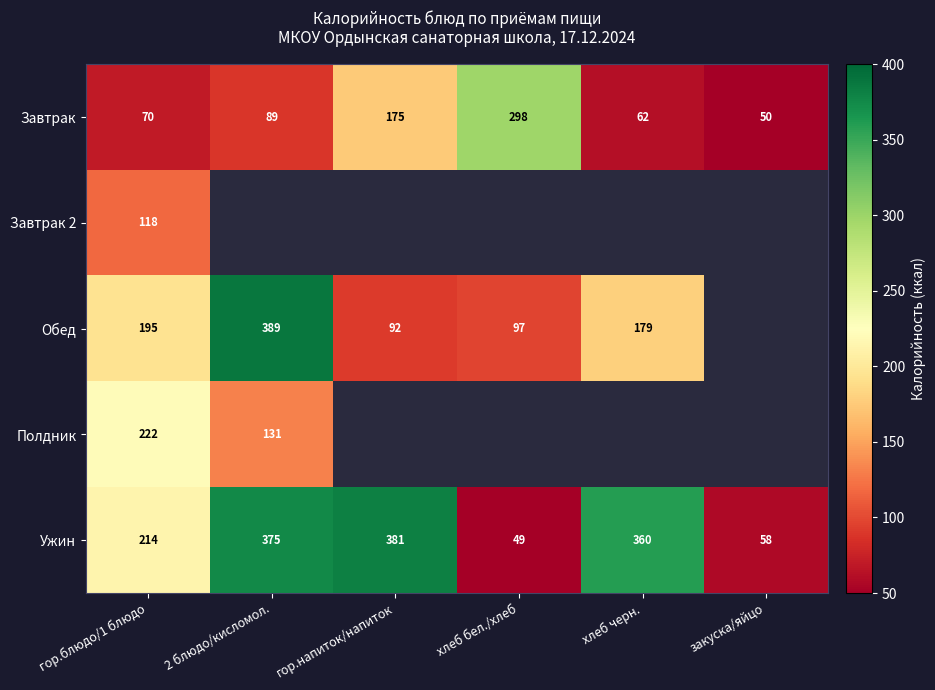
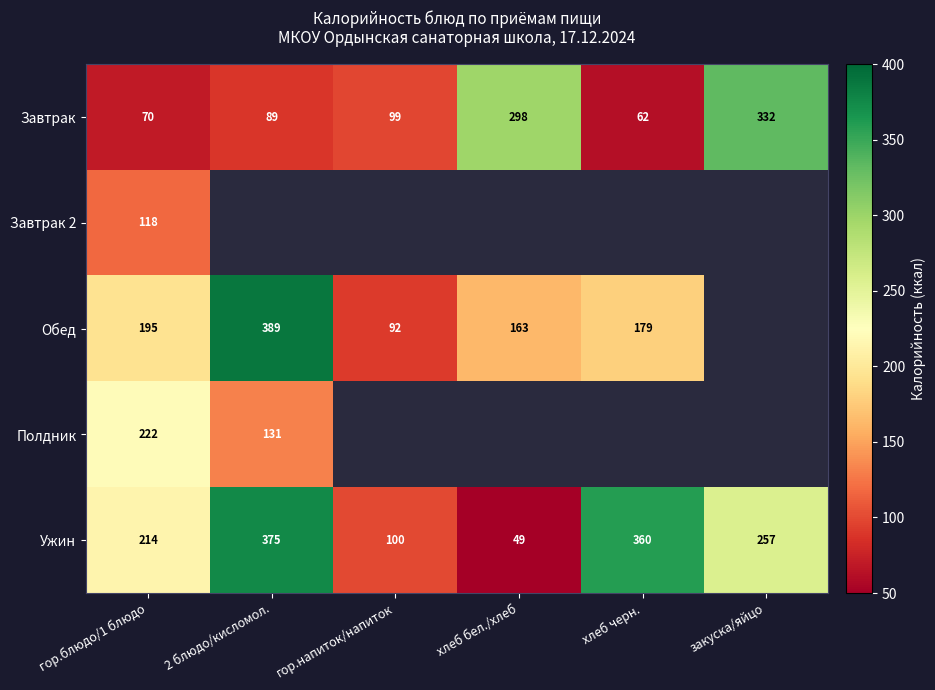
  {
    "Завтрак": {
      "гор.блюдо/1 блюдо": 70,
      "2 блюдо/кисломол.": 89,
-     "гор.напиток/напиток": 175,
+     "гор.напиток/напиток": 99,
      "хлеб бел./хлеб": 298,
      "хлеб черн.": 62,
-     "закуска/яйцо": 50
+     "закуска/яйцо": 332
    },
    "Завтрак 2": {
      "гор.блюдо/1 блюдо": 118
    },
    "Обед": {
      "гор.блюдо/1 блюдо": 195,
      "2 блюдо/кисломол.": 389,
      "гор.напиток/напиток": 92,
-     "хлеб бел./хлеб": 97,
+     "хлеб бел./хлеб": 163,
      "хлеб черн.": 179
    },
    "Полдник": {
      "гор.блюдо/1 блюдо": 222,
      "2 блюдо/кисломол.": 131
    },
    "Ужин": {
      "гор.блюдо/1 блюдо": 214,
      "2 блюдо/кисломол.": 375,
-     "гор.напиток/напиток": 381,
+     "гор.напиток/напиток": 100,
      "хлеб бел./хлеб": 49,
      "хлеб черн.": 360,
-     "закуска/яйцо": 58
+     "закуска/яйцо": 257
    }
  }
